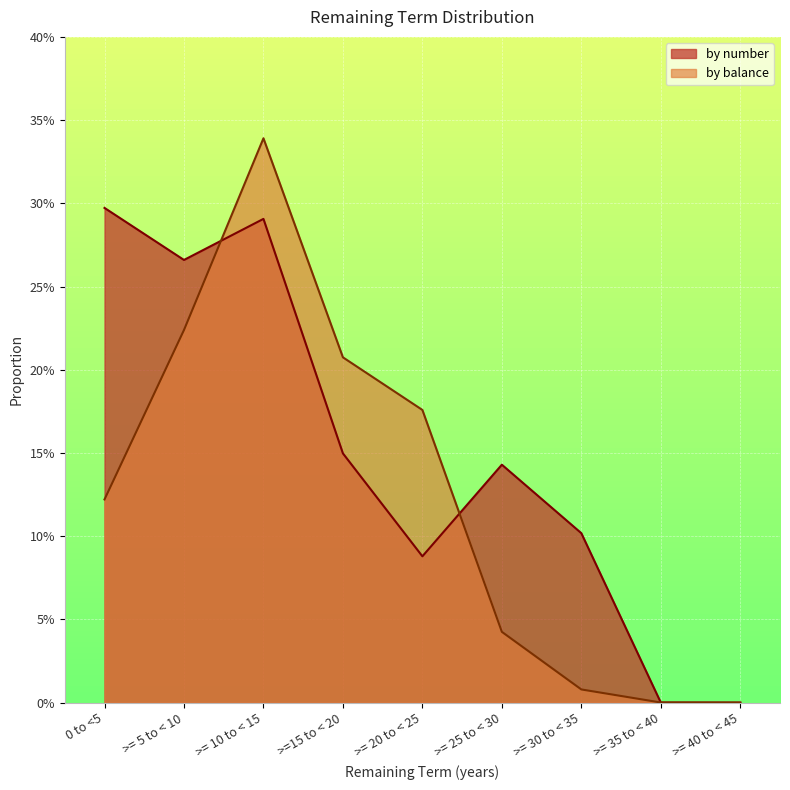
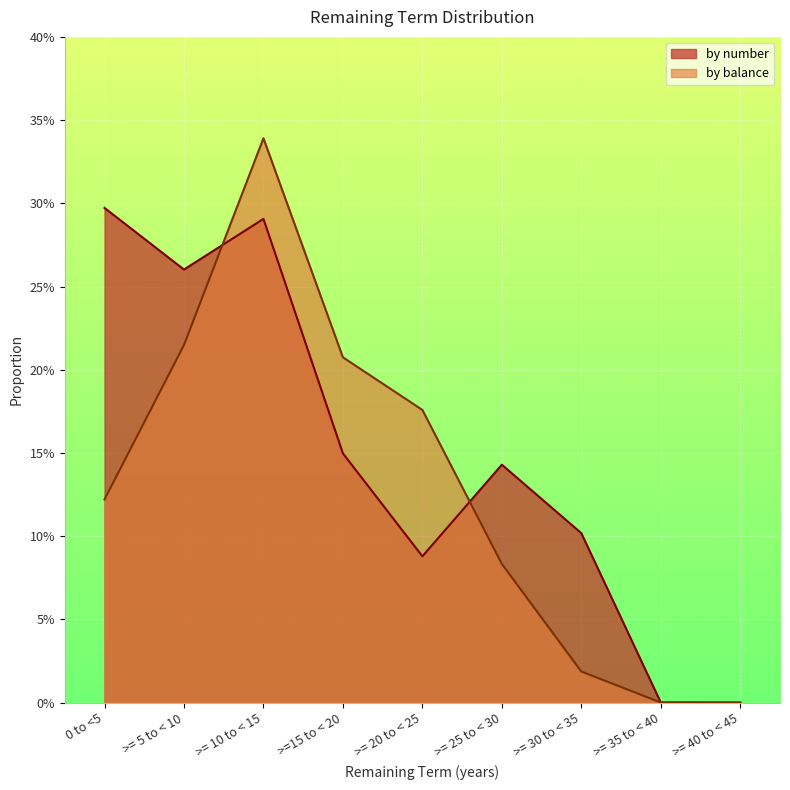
  {
    "by number": {
      "0 to <5": "29.7%",
-     ">= 5 to < 10": "26.6%",
+     ">= 5 to < 10": "26.0%",
      ">= 10 to < 15": "29.1%",
      ">=15 to < 20": "15.0%",
      ">= 20 to < 25": "8.8%",
      ">= 25 to < 30": "14.3%",
      ">= 30 to < 35": "10.2%"
    },
    "by balance": {
      "0 to <5": "12.2%",
-     ">= 5 to < 10": "22.4%",
+     ">= 5 to < 10": "21.5%",
      ">= 10 to < 15": "33.9%",
      ">=15 to < 20": "20.7%",
      ">= 20 to < 25": "17.6%",
-     ">= 25 to < 30": "4.3%",
-     ">= 30 to < 35": "0.8%"
+     ">= 25 to < 30": "8.3%",
+     ">= 30 to < 35": "1.9%"
    }
  }
